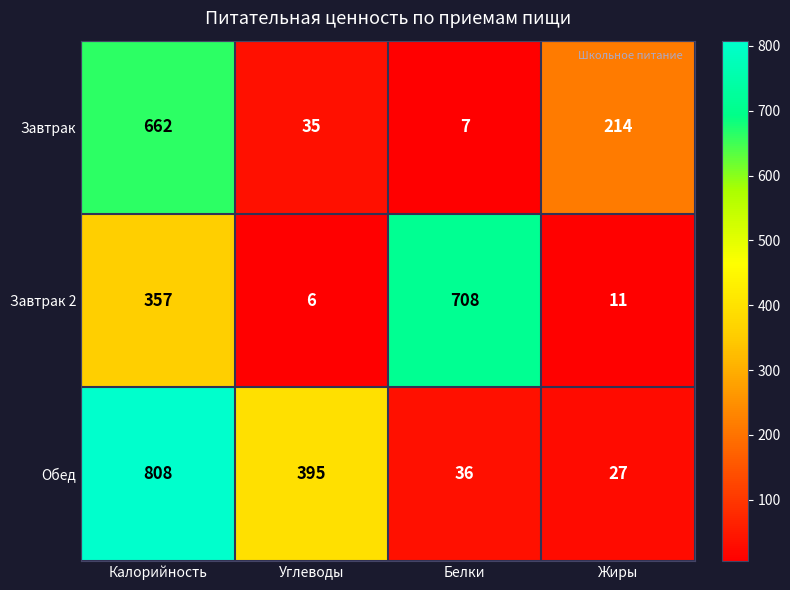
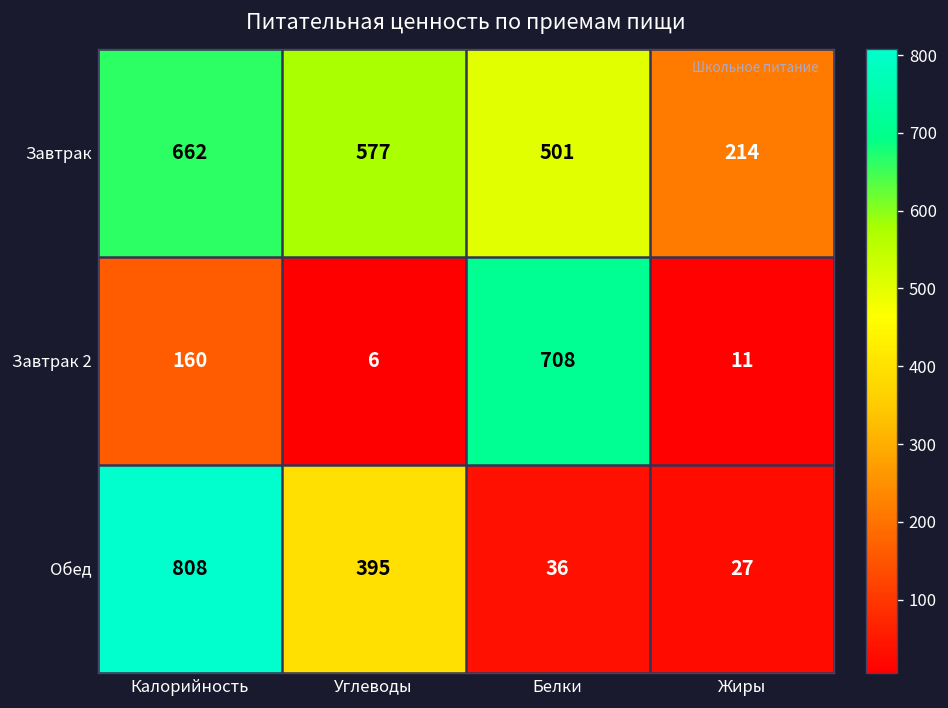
  {
    "Завтрак": {
      "Калорийность": 662,
-     "Углеводы": 35,
-     "Белки": 7
+     "Углеводы": 577,
+     "Белки": 501
    },
    "Завтрак 2": {
-     "Калорийность": 357,
+     "Калорийность": 160,
      "Углеводы": 6,
      "Белки": 708,
      "Жиры": 11
    },
    "Обед": {
      "Калорийность": 808,
      "Углеводы": 395,
      "Белки": 36,
      "Жиры": 27
    }
  }
